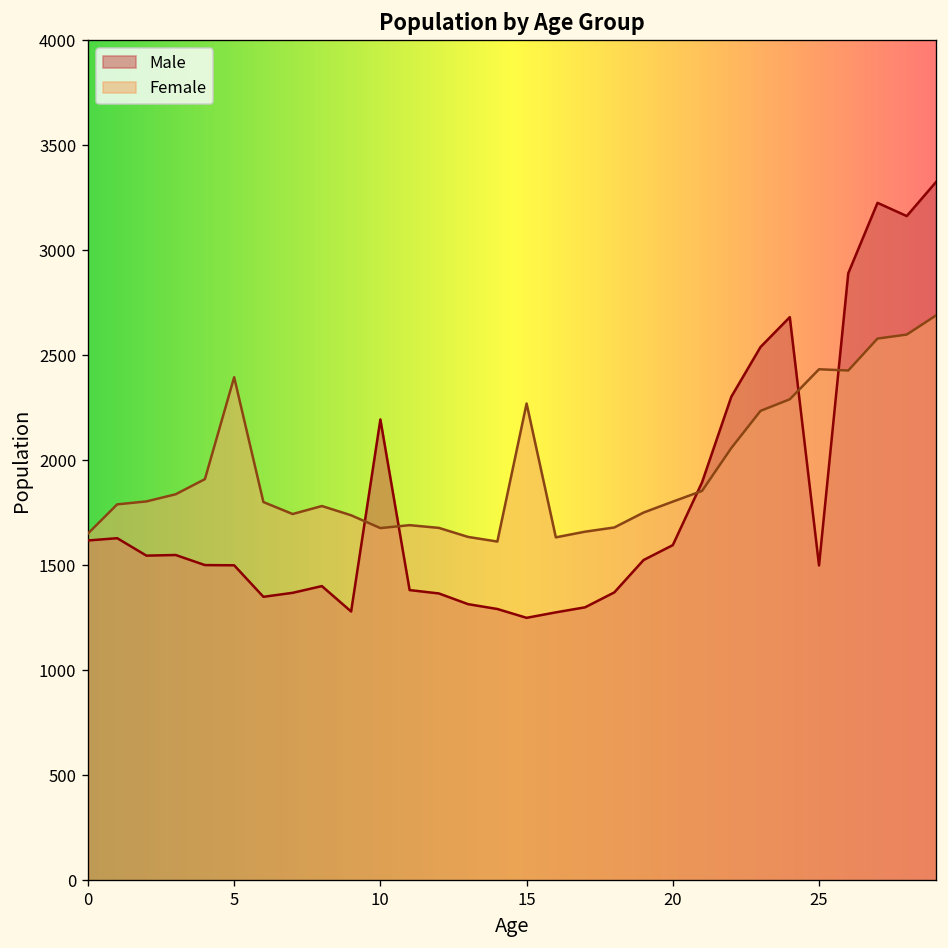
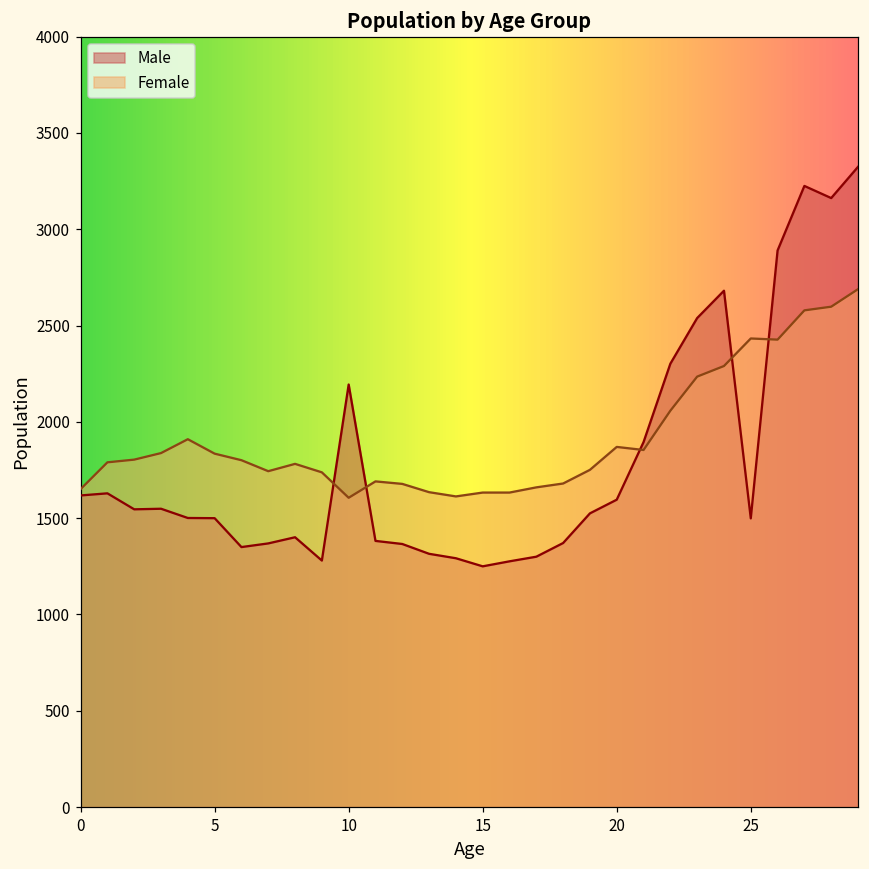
  {
    "Male": {
      "0": 1620,
      "5": 1500,
      "10": 2190,
      "15": 1250,
      "20": 1600,
      "25": 1500
    },
    "Female": {
      "0": 1650,
-     "5": 2400,
-     "10": 1680,
-     "15": 2270,
-     "20": 1800,
+     "5": 1840,
+     "10": 1610,
+     "15": 1630,
+     "20": 1870,
      "25": 2430
    }
  }
